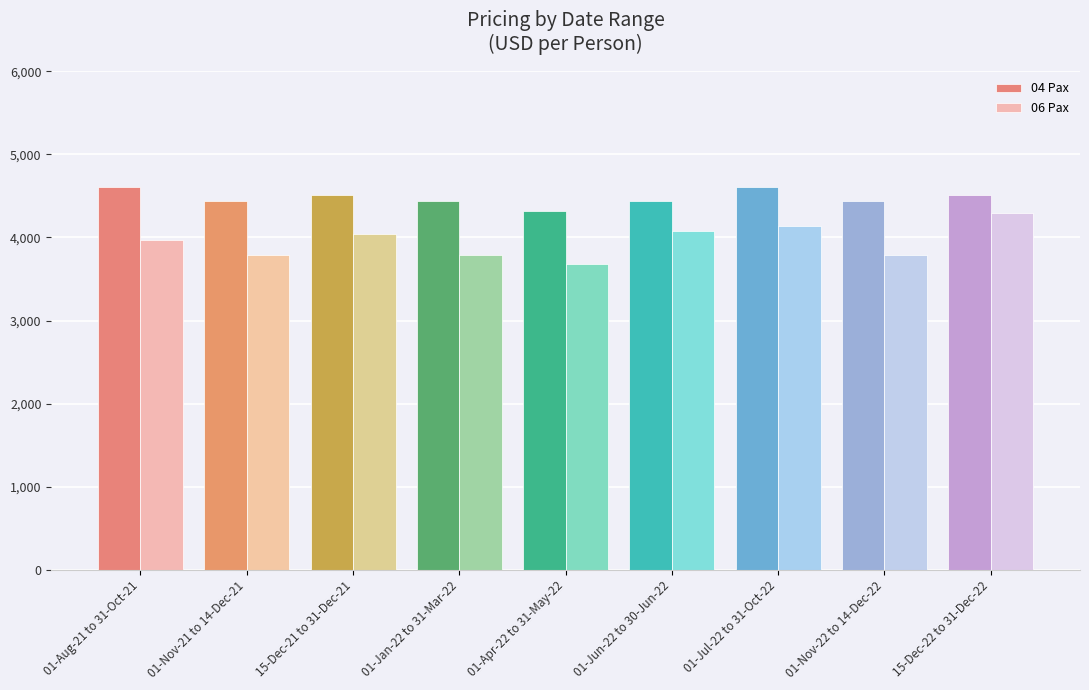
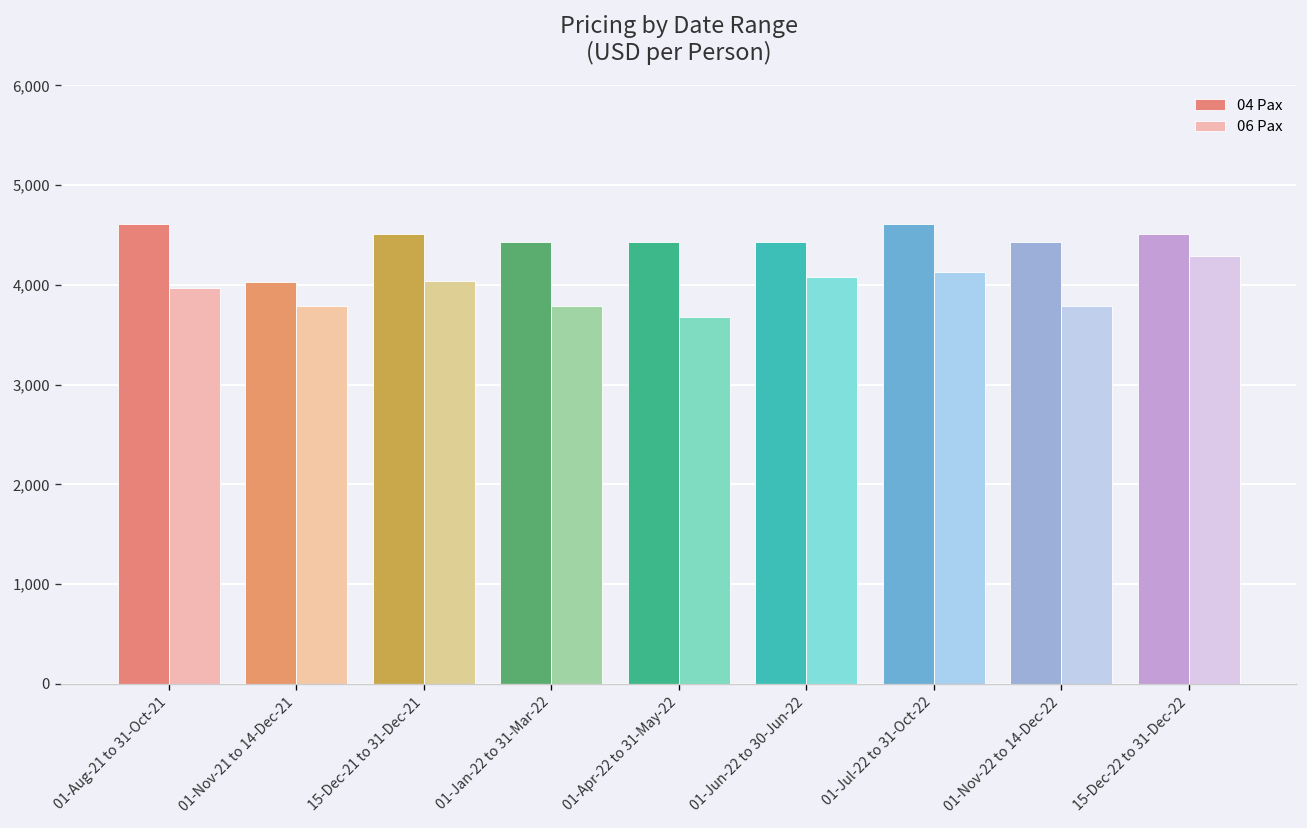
  {
    "04 Pax": {
      "01-Aug-21 to 31-Oct-21": "4,600",
-     "01-Nov-21 to 14-Dec-21": "4,400",
+     "01-Nov-21 to 14-Dec-21": "4,000",
      "15-Dec-21 to 31-Dec-21": "4,500",
      "01-Jan-22 to 31-Mar-22": "4,400",
-     "01-Apr-22 to 31-May-22": "4,300",
+     "01-Apr-22 to 31-May-22": "4,400",
      "01-Jun-22 to 30-Jun-22": "4,400",
      "01-Jul-22 to 31-Oct-22": "4,600",
      "01-Nov-22 to 14-Dec-22": "4,400",
      "15-Dec-22 to 31-Dec-22": "4,500"
    },
    "06 Pax": {
      "01-Aug-21 to 31-Oct-21": "4,000",
      "01-Nov-21 to 14-Dec-21": "3,800",
      "15-Dec-21 to 31-Dec-21": "4,000",
      "01-Jan-22 to 31-Mar-22": "3,800",
      "01-Apr-22 to 31-May-22": "3,700",
      "01-Jun-22 to 30-Jun-22": "4,100",
      "01-Jul-22 to 31-Oct-22": "4,100",
      "01-Nov-22 to 14-Dec-22": "3,800",
      "15-Dec-22 to 31-Dec-22": "4,300"
    }
  }
